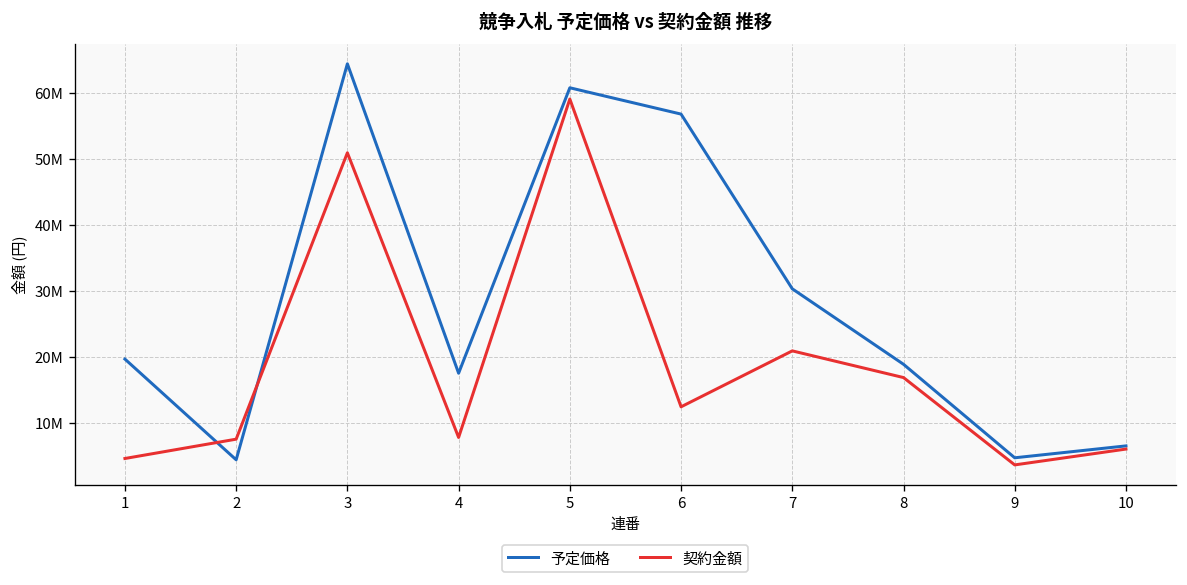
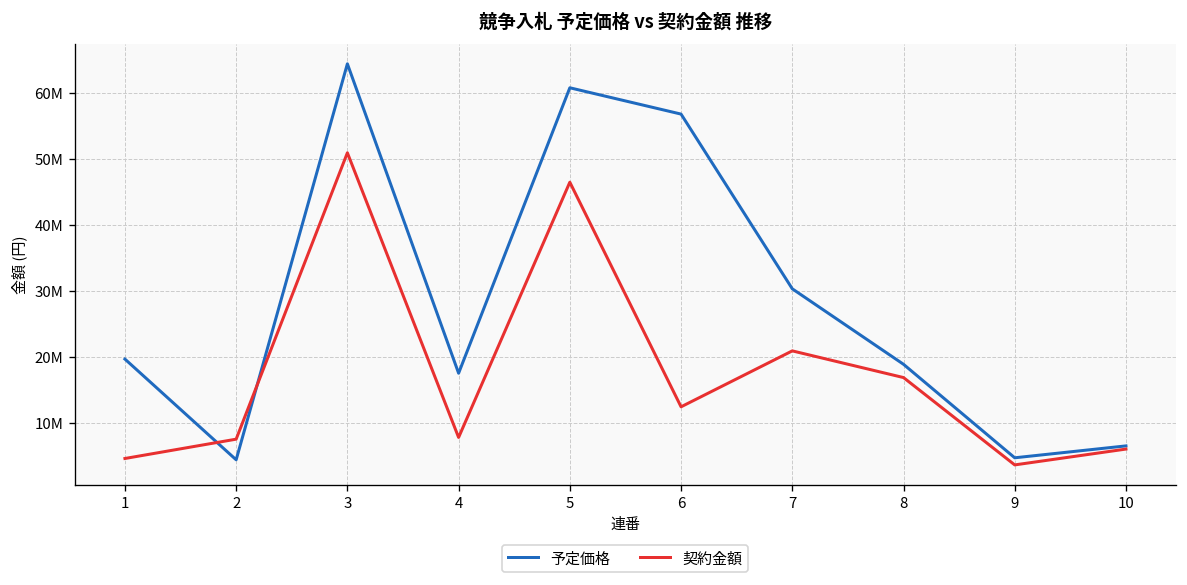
  {
    "予定価格": {
      "1": 20000000,
      "2": 4000000,
      "3": 65000000,
      "4": 18000000,
      "5": 61000000,
      "6": 57000000,
      "7": 30000000,
      "8": 19000000,
      "9": 5000000,
      "10": 7000000
    },
    "契約金額": {
      "1": 5000000,
      "2": 8000000,
      "3": 51000000,
      "4": 8000000,
-     "5": 59000000,
+     "5": 47000000,
      "6": 12000000,
      "7": 21000000,
      "8": 17000000,
      "9": 4000000,
      "10": 6000000
    }
  }
